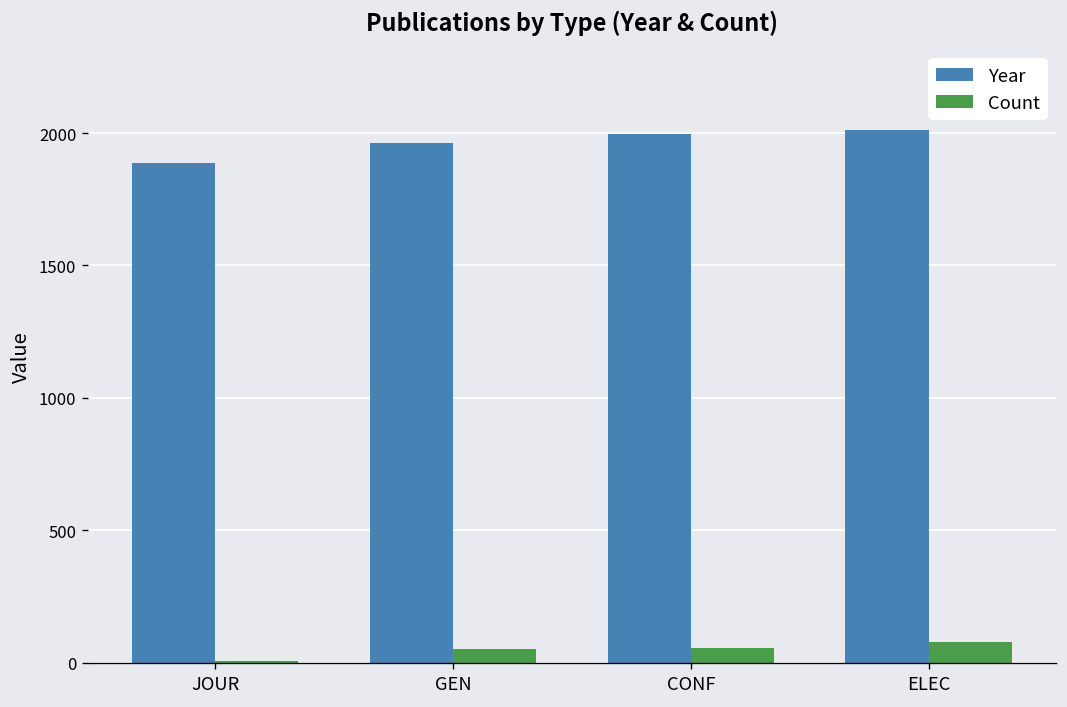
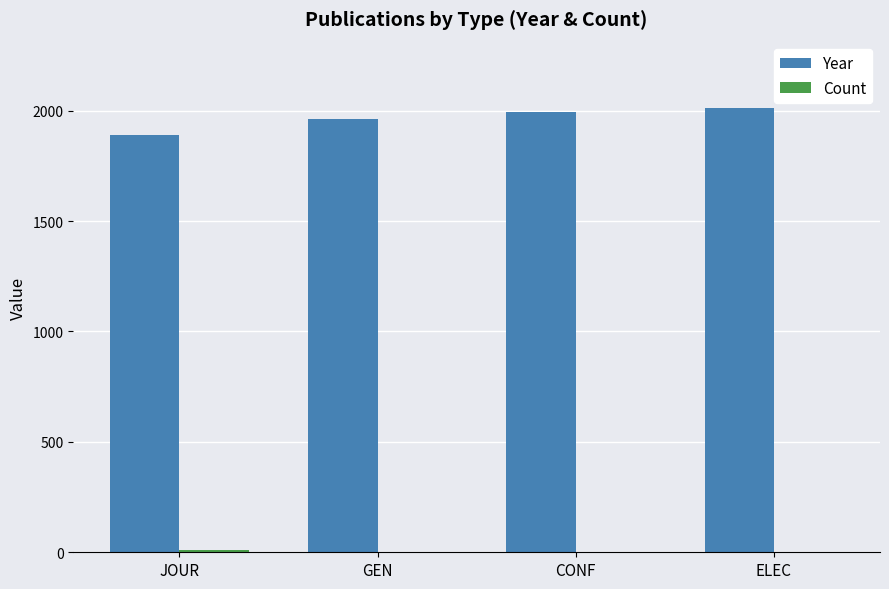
  {
    "Year": {
      "JOUR": 1890,
      "GEN": 1960,
      "CONF": 2000,
      "ELEC": 2010
    },
    "Count": {
-     "GEN": 50,
-     "CONF": 60,
-     "ELEC": 80
+     "GEN": 0,
+     "CONF": 0,
+     "ELEC": 0
    }
  }
